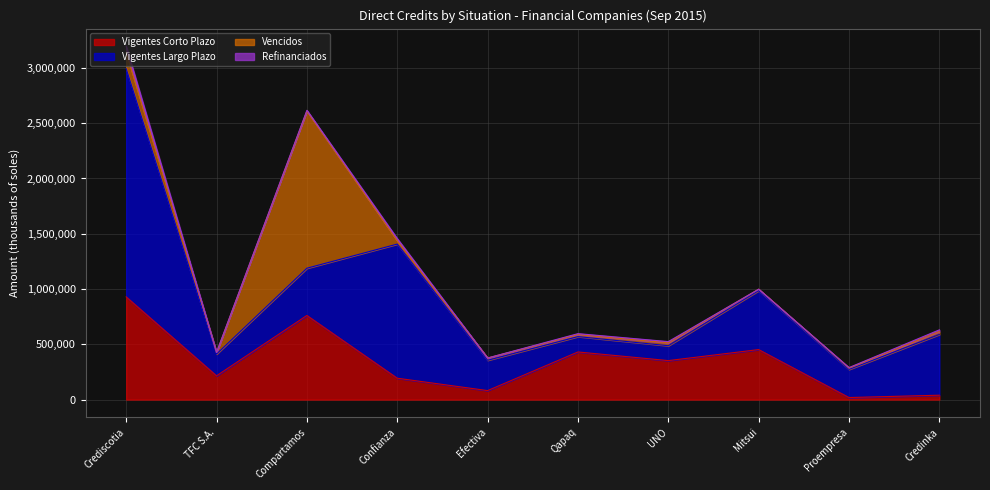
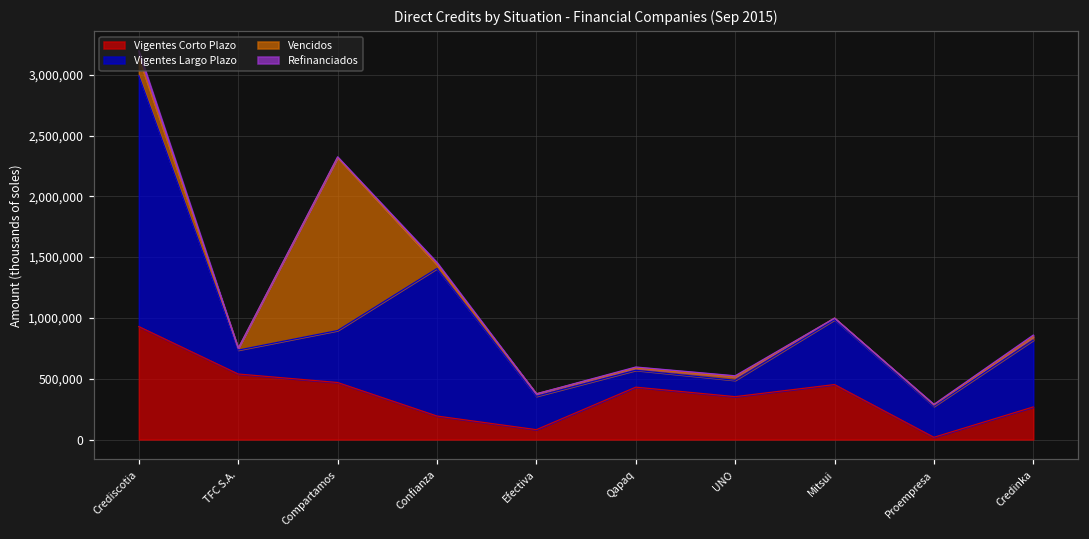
  {
    "Vigentes Corto Plazo": {
      "Crediscotia": "930,000",
-     "TFC S.A.": "220,000",
-     "Compartamos": "760,000",
+     "TFC S.A.": "540,000",
+     "Compartamos": "470,000",
      "Confianza": "190,000",
      "Efectiva": "80,000",
      "Qapaq": "430,000",
      "UNO": "350,000",
      "Mitsui": "450,000",
      "Proempresa": "20,000",
-     "Credinka": "40,000"
+     "Credinka": "270,000"
    },
    "Vigentes Largo Plazo": {
      "Crediscotia": "2,060,000",
      "Compartamos": "430,000",
      "Confianza": "1,210,000",
      "UNO": "130,000",
      "Credinka": "550,000"
    }
  }
